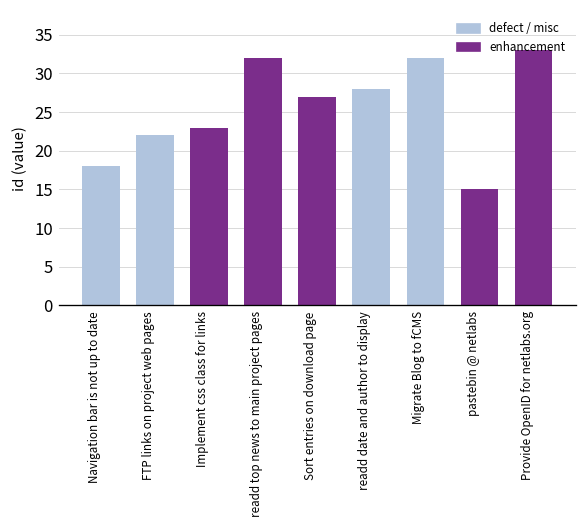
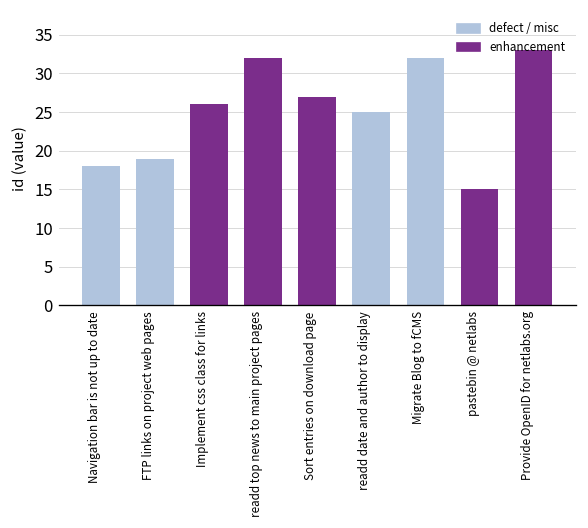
  {
    "Navigation bar is not up to date": 18,
-   "FTP links on project web pages": 22,
-   "Implement css class for links": 23,
+   "FTP links on project web pages": 19,
+   "Implement css class for links": 26,
    "readd top news to main project pages": 32,
    "Sort entries on download page": 27,
-   "readd date and author to display": 28,
+   "readd date and author to display": 25,
    "Migrate Blog to fCMS": 32,
    "pastebin @ netlabs": 15,
    "Provide OpenID for netlabs.org": 33
  }
